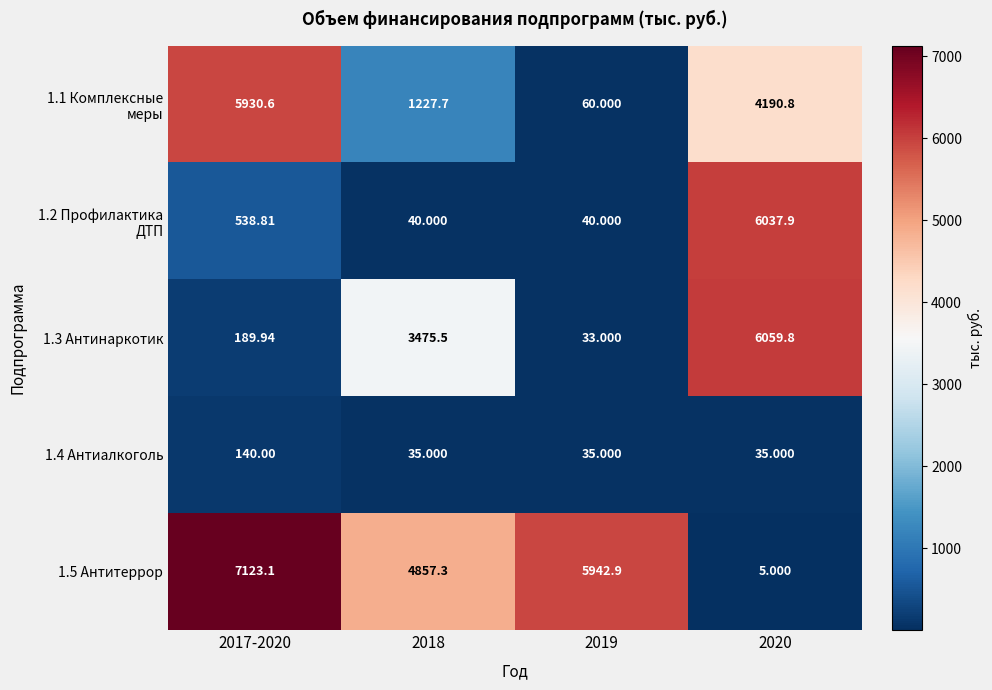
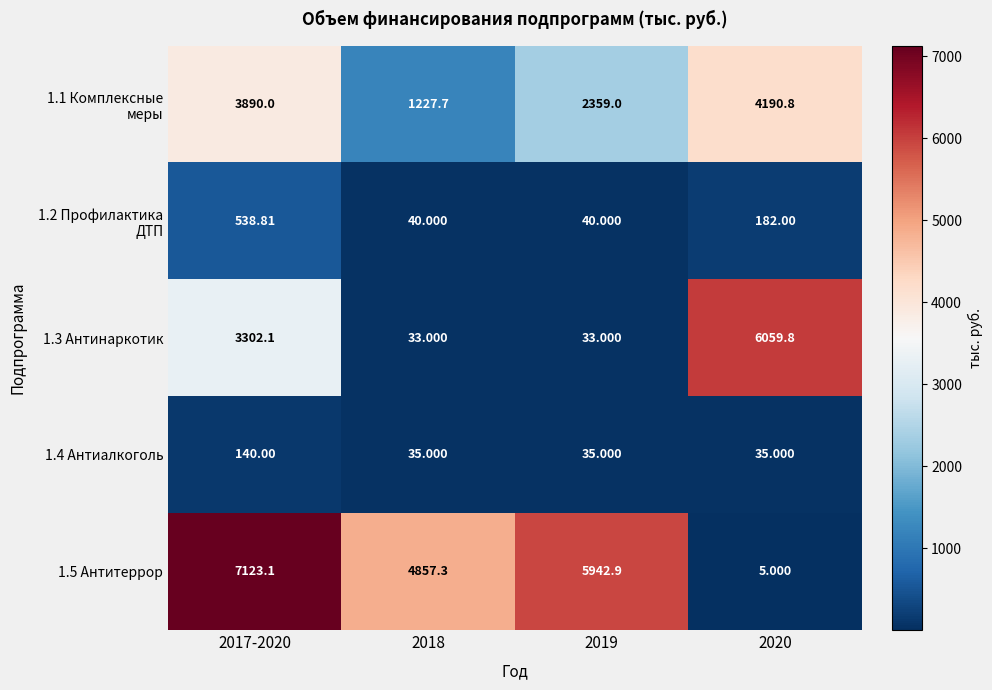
  {
    "1.1 Комплексные меры": {
-     "2017-2020": 5930.6,
+     "2017-2020": 3890.0,
      "2018": 1227.7,
-     "2019": 60.000,
+     "2019": 2359.0,
      "2020": 4190.8
    },
    "1.2 Профилактика ДТП": {
      "2017-2020": 538.81,
      "2018": 40.000,
      "2019": 40.000,
-     "2020": 6037.9
+     "2020": 182.00
    },
    "1.3 Антинаркотик": {
-     "2017-2020": 189.94,
-     "2018": 3475.5,
+     "2017-2020": 3302.1,
+     "2018": 33.000,
      "2019": 33.000,
      "2020": 6059.8
    },
    "1.4 Антиалкоголь": {
      "2017-2020": 140.00,
      "2018": 35.000,
      "2019": 35.000,
      "2020": 35.000
    },
    "1.5 Антитеррор": {
      "2017-2020": 7123.1,
      "2018": 4857.3,
      "2019": 5942.9,
      "2020": 5.000
    }
  }
